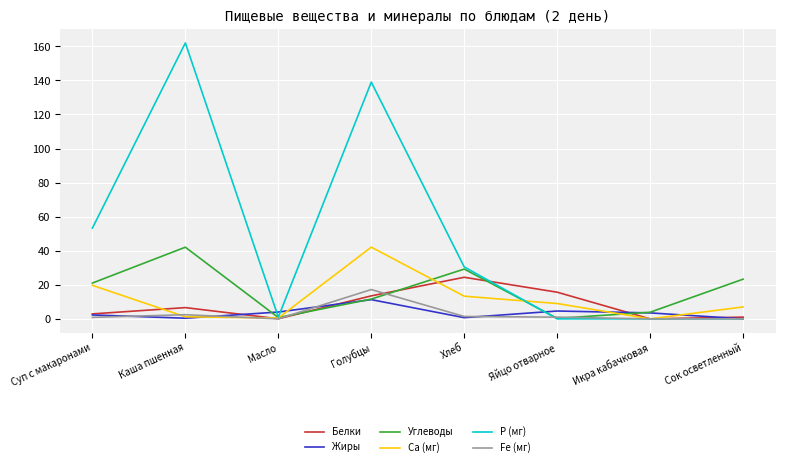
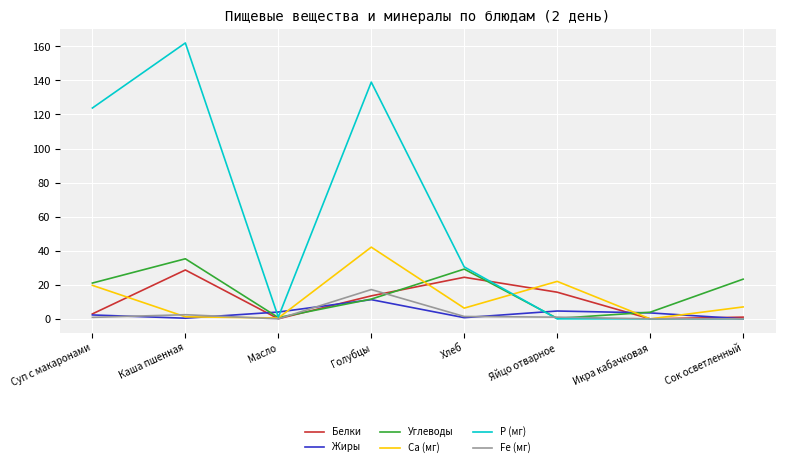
  {
    "Белки": {
-     "Каша пшенная": 7,
+     "Каша пшенная": 29,
      "Голубцы": 14,
      "Хлеб": 24,
      "Яйцо отварное": 16
    },
    "Жиры": {
      "Масло": 4,
      "Яйцо отварное": 5
    },
    "Углеводы": {
-     "Каша пшенная": 42,
+     "Каша пшенная": 35,
      "Сок осветленный": 23
    },
    "Са (мг)": {
      "Голубцы": 42,
-     "Хлеб": 13,
-     "Яйцо отварное": 9,
+     "Хлеб": 6,
+     "Яйцо отварное": 22,
      "Сок осветленный": 7
    },
    "Р (мг)": {
-     "Суп с макаронами": 53,
+     "Суп с макаронами": 124,
      "Каша пшенная": 162,
      "Голубцы": 139
    },
    "Fe (мг)": {
      "Голубцы": 17
    }
  }
